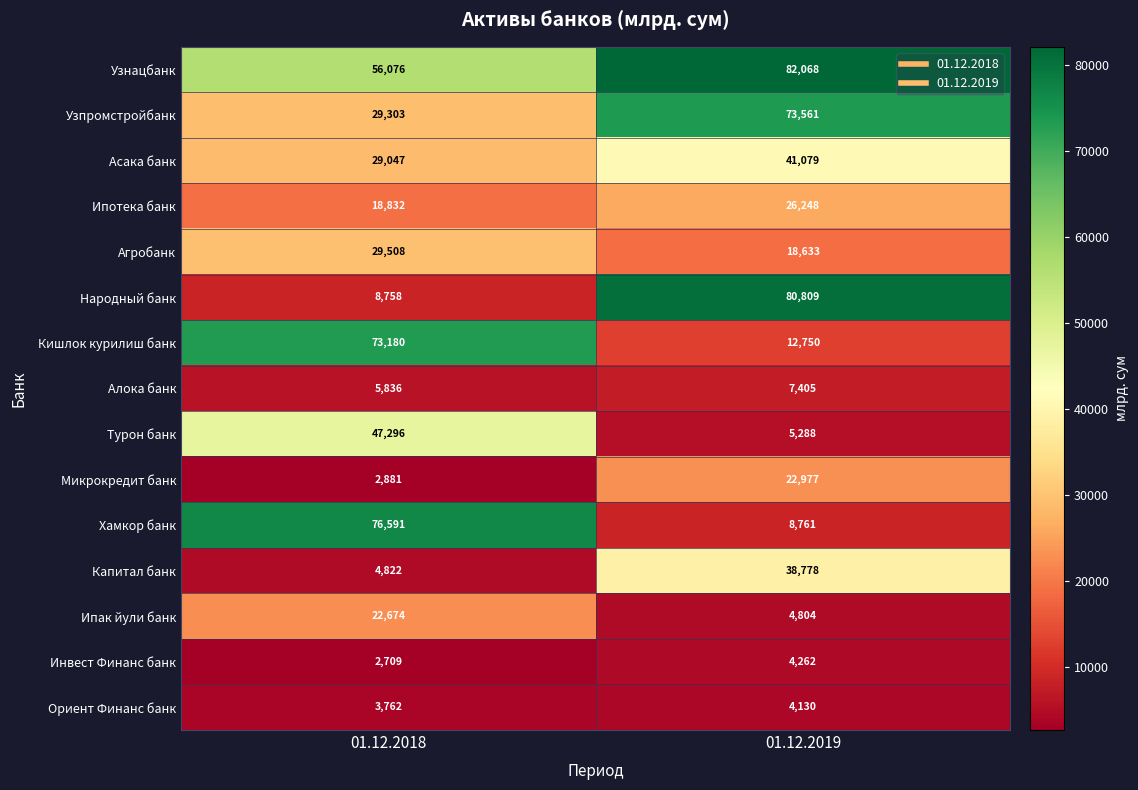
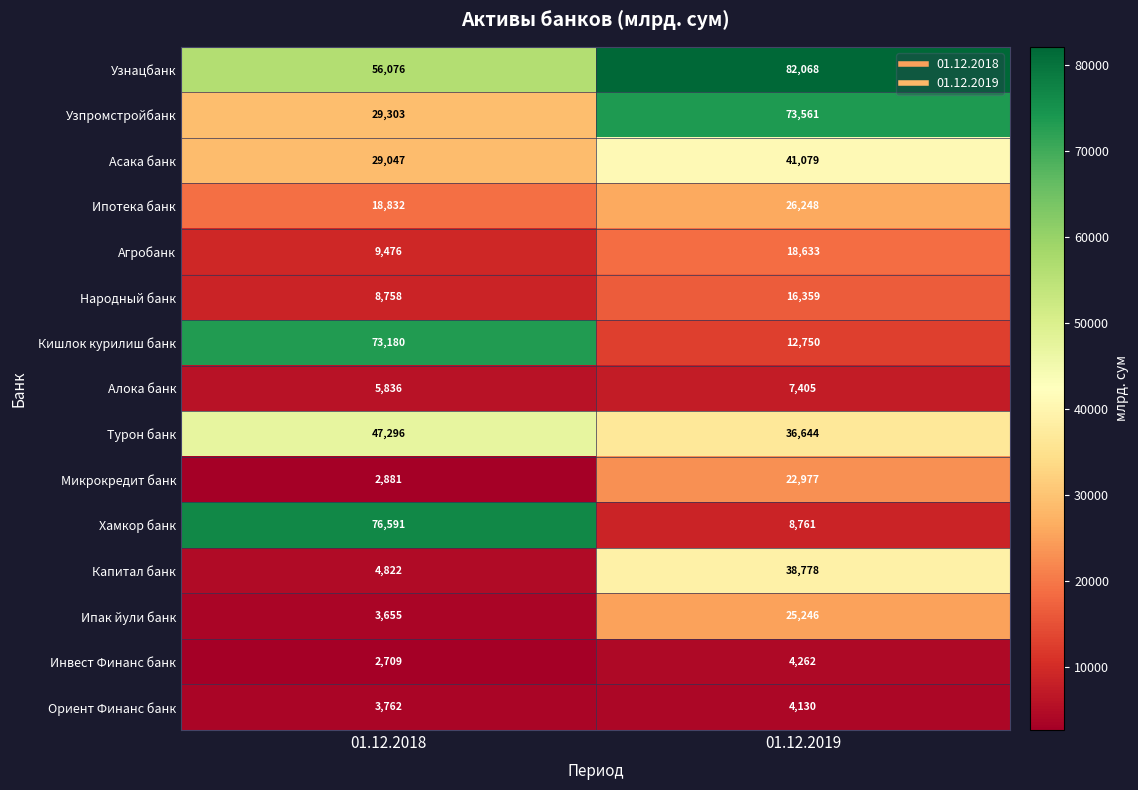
  {
    "Узнацбанк": {
      "01.12.2018": "56,076",
      "01.12.2019": "82,068"
    },
    "Узпромстройбанк": {
      "01.12.2018": "29,303",
      "01.12.2019": "73,561"
    },
    "Асака банк": {
      "01.12.2018": "29,047",
      "01.12.2019": "41,079"
    },
    "Ипотека банк": {
      "01.12.2018": "18,832",
      "01.12.2019": "26,248"
    },
    "Агробанк": {
-     "01.12.2018": "29,508",
+     "01.12.2018": "9,476",
      "01.12.2019": "18,633"
    },
    "Народный банк": {
      "01.12.2018": "8,758",
-     "01.12.2019": "80,809"
+     "01.12.2019": "16,359"
    },
    "Кишлок курилиш банк": {
      "01.12.2018": "73,180",
      "01.12.2019": "12,750"
    },
    "Алока банк": {
      "01.12.2018": "5,836",
      "01.12.2019": "7,405"
    },
    "Турон банк": {
      "01.12.2018": "47,296",
-     "01.12.2019": "5,288"
+     "01.12.2019": "36,644"
    },
    "Микрокредит банк": {
      "01.12.2018": "2,881",
      "01.12.2019": "22,977"
    },
    "Хамкор банк": {
      "01.12.2018": "76,591",
      "01.12.2019": "8,761"
    },
    "Капитал банк": {
      "01.12.2018": "4,822",
      "01.12.2019": "38,778"
    },
    "Ипак йули банк": {
-     "01.12.2018": "22,674",
-     "01.12.2019": "4,804"
+     "01.12.2018": "3,655",
+     "01.12.2019": "25,246"
    },
    "Инвест Финанс банк": {
      "01.12.2018": "2,709",
      "01.12.2019": "4,262"
    },
    "Ориент Финанс банк": {
      "01.12.2018": "3,762",
      "01.12.2019": "4,130"
    }
  }
